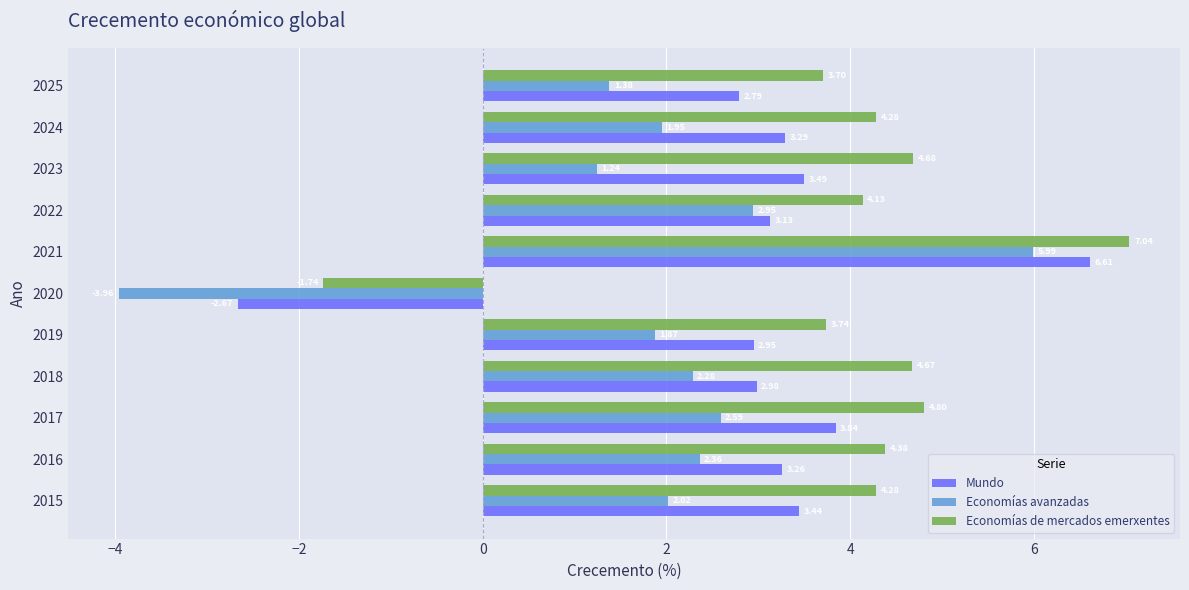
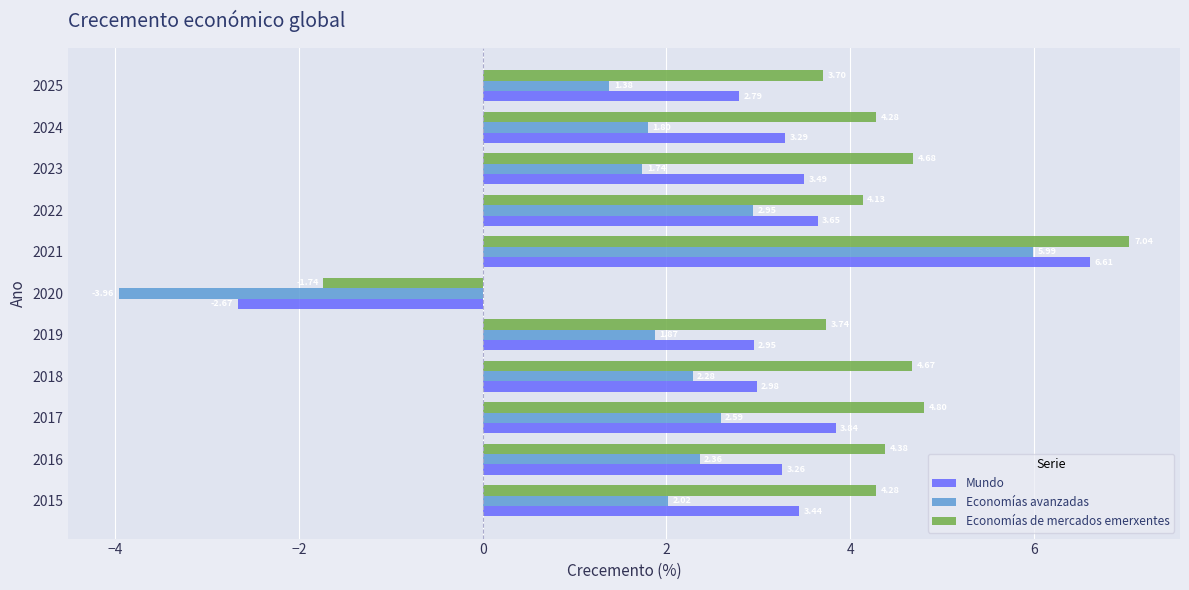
  {
    "Mundo": {
      "2025": 2.8,
      "2024": 3.3,
      "2023": 3.5,
-     "2022": 3.1,
+     "2022": 3.6,
      "2021": 6.6,
      "2020": -2.7,
      "2019": 2.9,
      "2018": 3.0,
      "2017": 3.8,
      "2016": 3.3,
      "2015": 3.4
    },
    "Economías avanzadas": {
      "2025": 1.4,
-     "2024": 1.9,
-     "2023": 1.2,
+     "2024": 1.8,
+     "2023": 1.7,
      "2022": 2.9,
      "2021": 6.0,
      "2020": -4.0,
      "2019": 1.9,
      "2018": 2.3,
      "2017": 2.6,
      "2016": 2.4,
      "2015": 2.0
    },
    "Economías de mercados emerxentes": {
      "2025": 3.7,
      "2024": 4.3,
      "2023": 4.7,
      "2022": 4.1,
      "2021": 7.0,
      "2020": -1.7,
      "2019": 3.7,
      "2018": 4.7,
      "2017": 4.8,
      "2016": 4.4,
      "2015": 4.3
    }
  }
